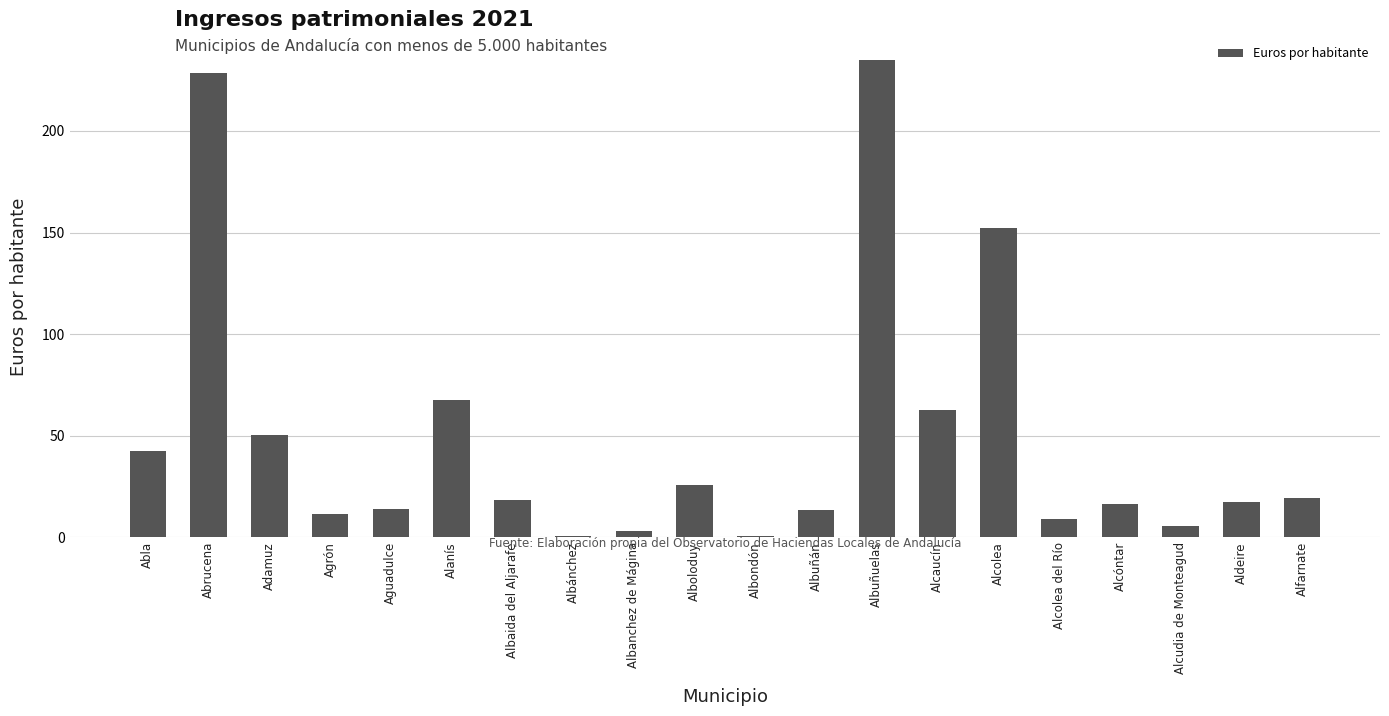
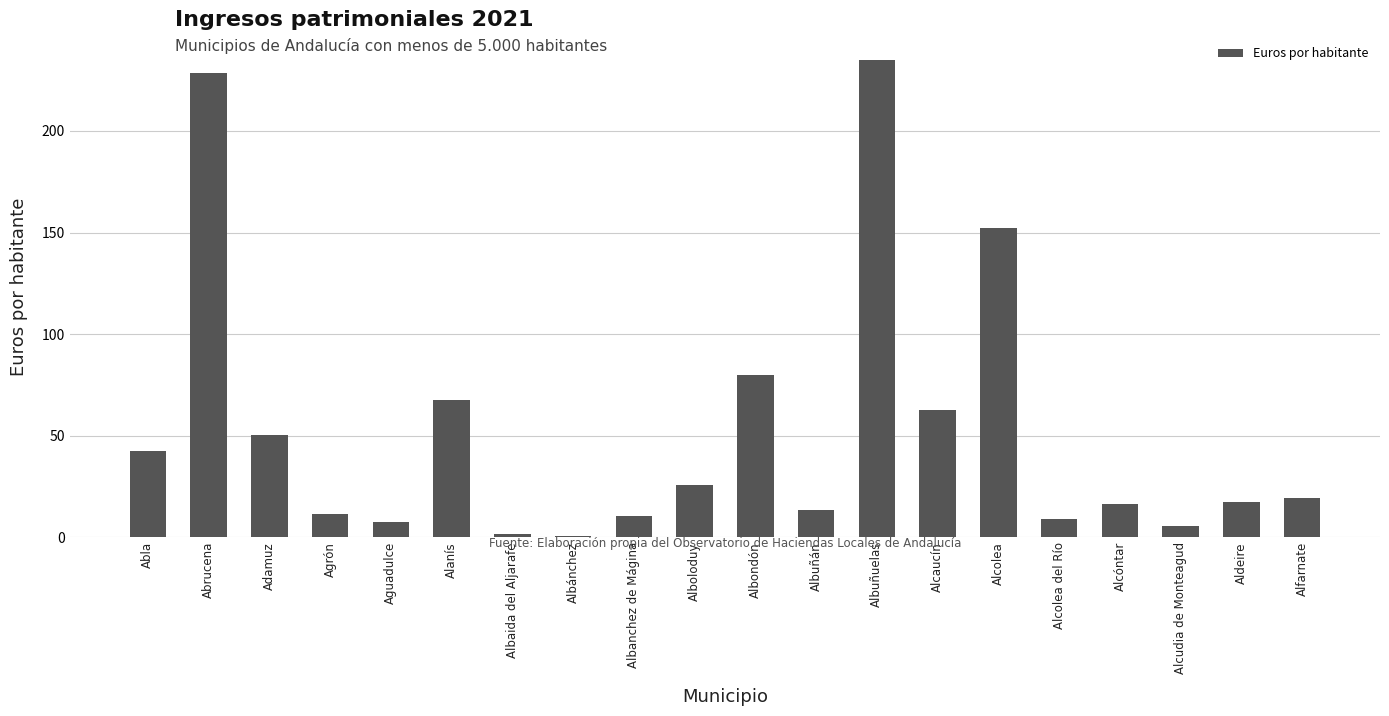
  {
    "Abla": 42,
    "Abrucena": 229,
    "Adamuz": 50,
    "Agrón": 11,
-   "Aguadulce": 14,
+   "Aguadulce": 8,
    "Alanís": 68,
-   "Albaida del Aljarafe": 18,
-   "Albanchez de Mágina": 3,
+   "Albaida del Aljarafe": 2,
+   "Albanchez de Mágina": 10,
    "Alboloduy": 26,
-   "Albondón": 1,
+   "Albondón": 80,
    "Albuñán": 13,
    "Albuñuelas": 235,
    "Alcaucín": 62,
    "Alcolea": 152,
    "Alcolea del Río": 9,
    "Alcóntar": 16,
    "Alcudia de Monteagud": 5,
    "Aldeire": 17,
    "Alfarnate": 19
  }
